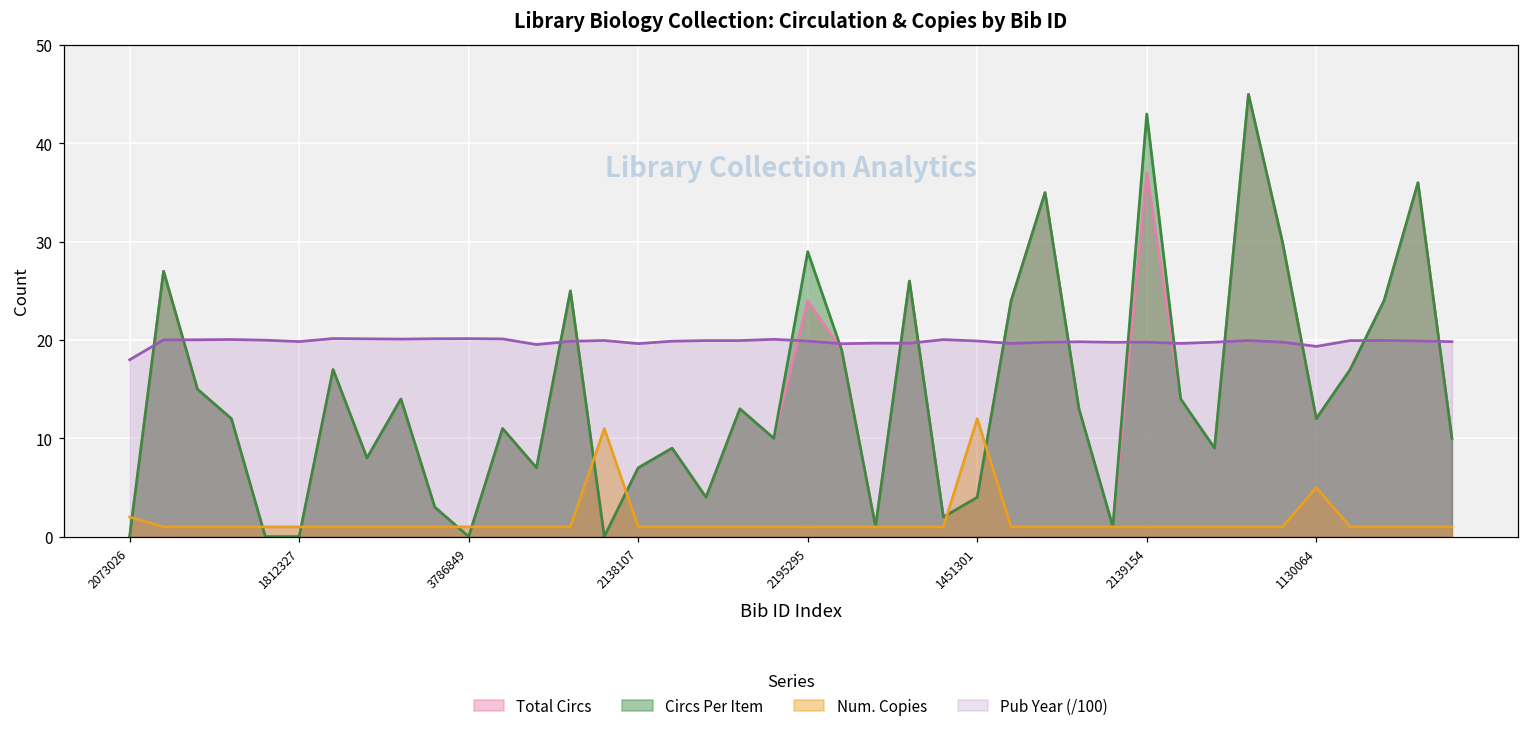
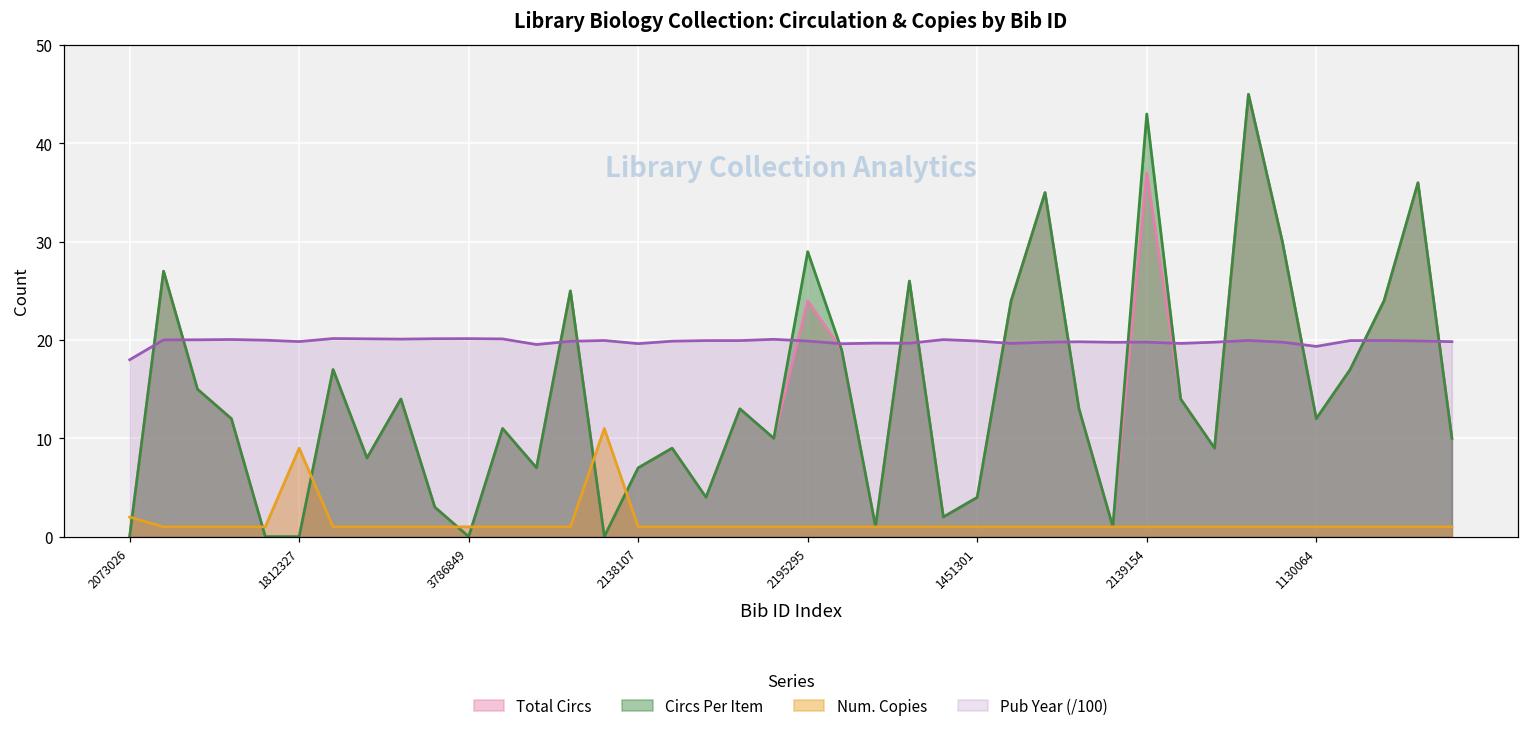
  {
    "Circs Per Item": {
      "2195295": 29,
      "2139154": 43
    },
    "Num. Copies": {
      "2073026": 2,
-     "1812327": 1,
+     "1812327": 9,
      "3786849": 1,
      "2138107": 1,
      "2195295": 1,
-     "1451301": 12,
+     "1451301": 1,
      "2139154": 1,
-     "1130064": 5
+     "1130064": 1
    }
  }
